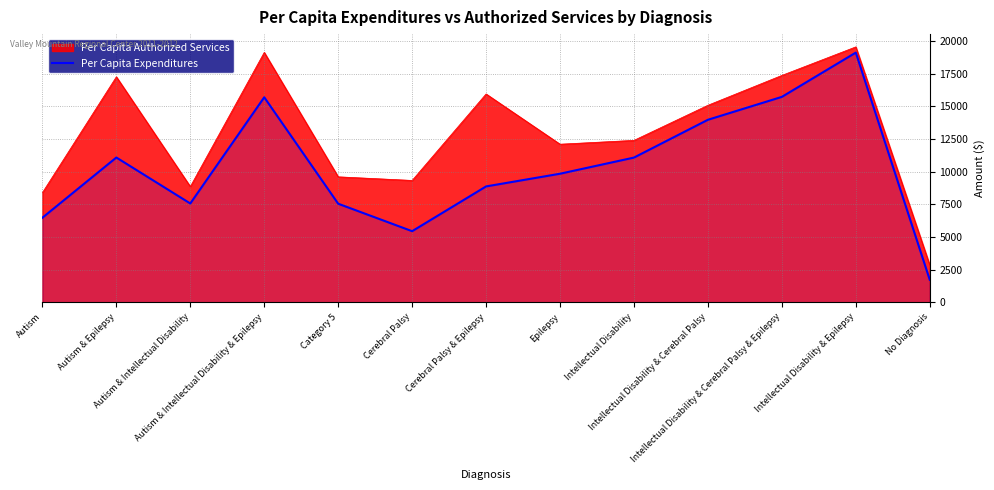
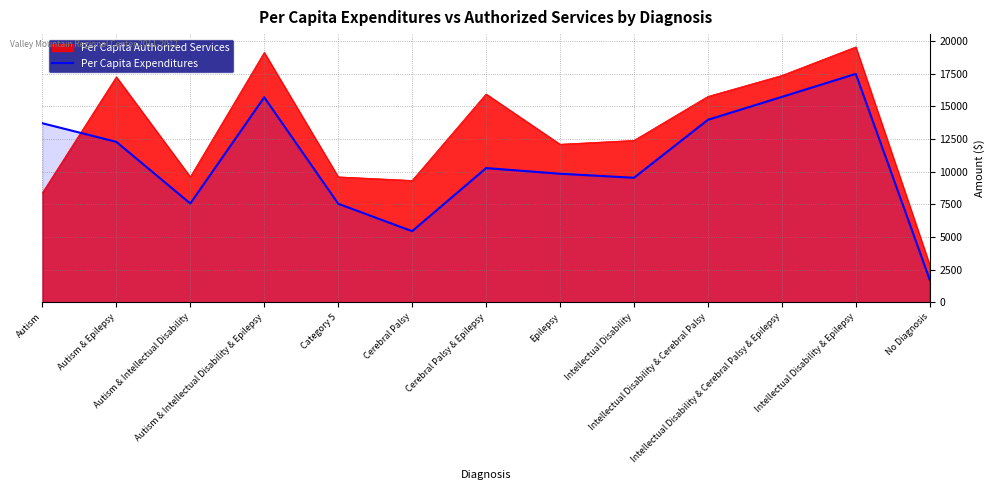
  {
    "Per Capita Authorized Services": {
      "Autism": 8400,
      "Autism & Epilepsy": 17300,
-     "Autism & Intellectual Disability": 8900,
+     "Autism & Intellectual Disability": 9600,
      "Autism & Intellectual Disability & Epilepsy": 19100,
      "Category 5": 9600,
      "Cerebral Palsy": 9300,
      "Cerebral Palsy & Epilepsy": 16000,
      "Epilepsy": 12100,
      "Intellectual Disability": 12400,
-     "Intellectual Disability & Cerebral Palsy": 15100,
+     "Intellectual Disability & Cerebral Palsy": 15800,
      "Intellectual Disability & Cerebral Palsy & Epilepsy": 17400,
      "Intellectual Disability & Epilepsy": 19600,
      "No Diagnosis": 2900
    },
    "Per Capita Expenditures": {
-     "Autism": 6500,
-     "Autism & Epilepsy": 11100,
+     "Autism": 13700,
+     "Autism & Epilepsy": 12300,
      "Autism & Intellectual Disability": 7600,
      "Autism & Intellectual Disability & Epilepsy": 15700,
      "Category 5": 7600,
      "Cerebral Palsy": 5500,
-     "Cerebral Palsy & Epilepsy": 8900,
+     "Cerebral Palsy & Epilepsy": 10300,
      "Epilepsy": 9800,
-     "Intellectual Disability": 11100,
+     "Intellectual Disability": 9500,
      "Intellectual Disability & Cerebral Palsy": 14000,
      "Intellectual Disability & Cerebral Palsy & Epilepsy": 15700,
-     "Intellectual Disability & Epilepsy": 19100,
+     "Intellectual Disability & Epilepsy": 17500,
      "No Diagnosis": 1700
    }
  }
